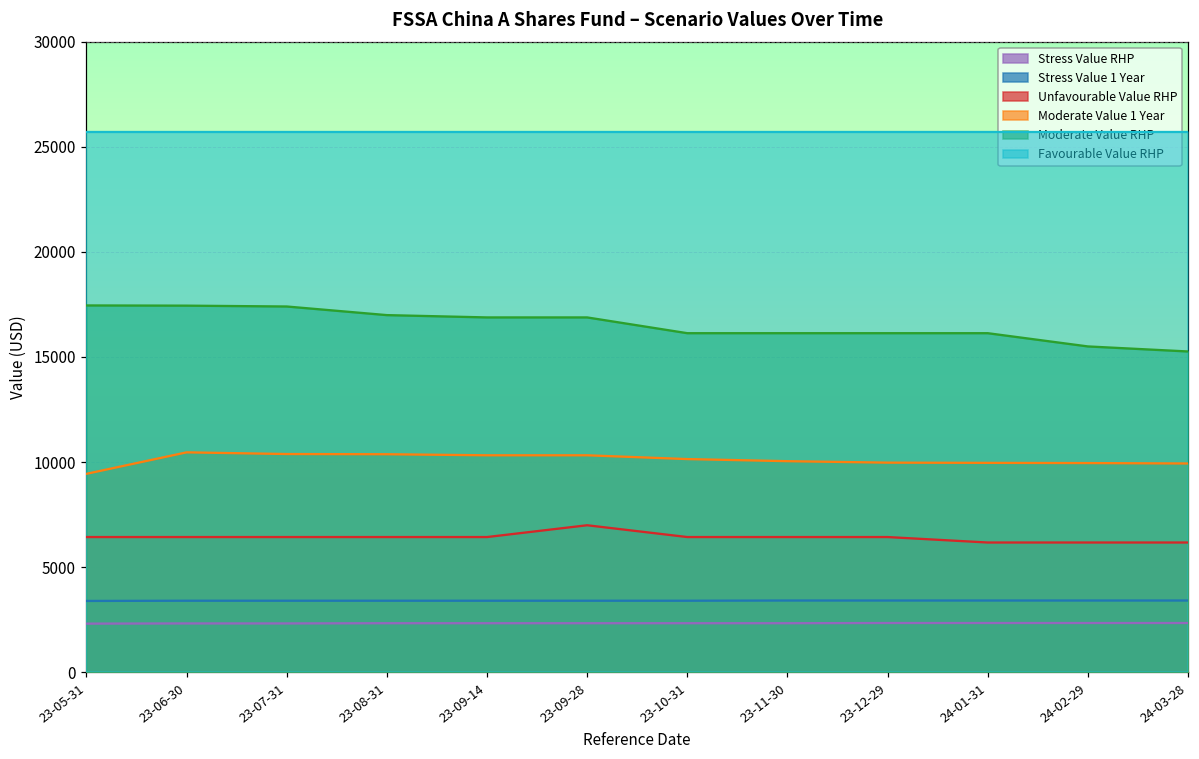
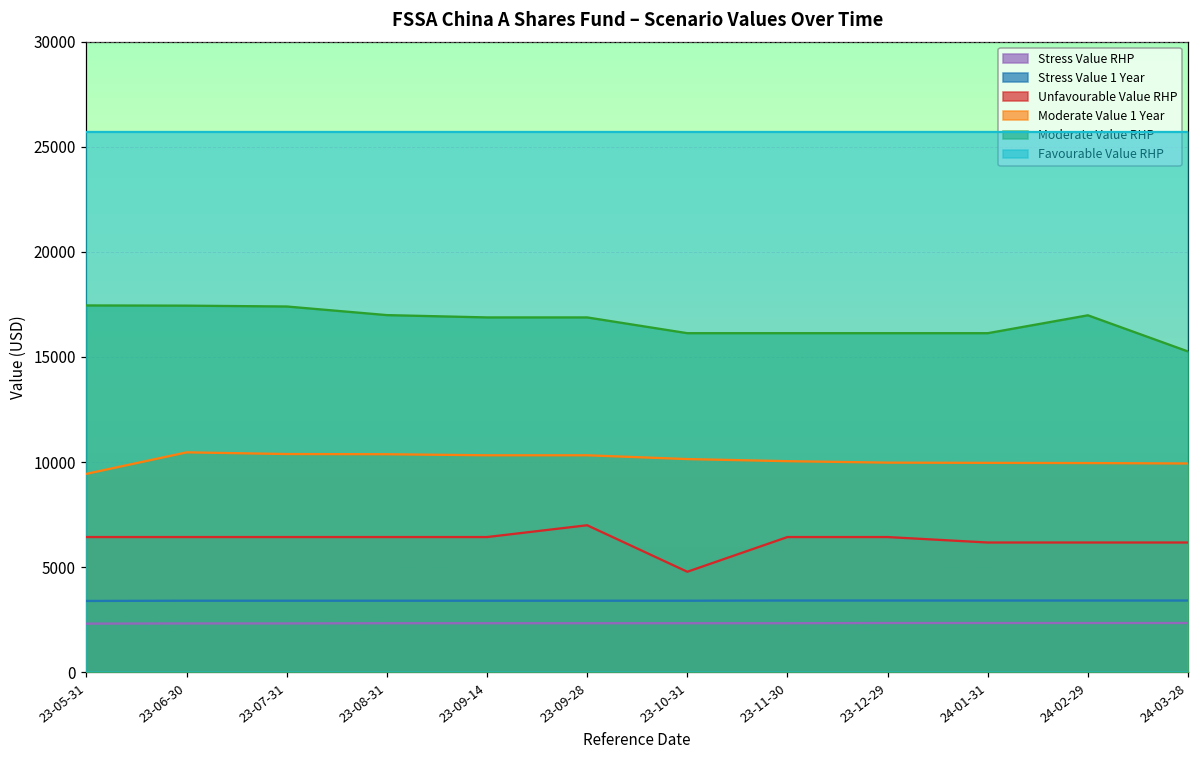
  {
    "Stress Value RHP": {
      "23-05-31": 2300,
      "23-06-30": 2300,
      "23-07-31": 2300,
      "23-08-31": 2300,
      "23-09-14": 2300,
      "23-09-28": 2300,
      "23-10-31": 2300,
      "23-11-30": 2300,
      "23-12-29": 2300,
      "24-01-31": 2300,
      "24-02-29": 2300,
      "24-03-28": 2300
    },
    "Stress Value 1 Year": {
      "23-05-31": 3400,
      "23-06-30": 3400,
      "23-07-31": 3400,
      "23-08-31": 3400,
      "23-09-14": 3400,
      "23-09-28": 3400,
      "23-10-31": 3400,
      "23-11-30": 3400,
      "23-12-29": 3400,
      "24-01-31": 3400,
      "24-02-29": 3400,
      "24-03-28": 3400
    },
    "Unfavourable Value RHP": {
      "23-05-31": 6400,
      "23-06-30": 6400,
      "23-07-31": 6400,
      "23-08-31": 6400,
      "23-09-14": 6400,
      "23-09-28": 7000,
-     "23-10-31": 6400,
+     "23-10-31": 4800,
      "23-11-30": 6400,
      "23-12-29": 6400,
      "24-01-31": 6200,
      "24-02-29": 6200,
      "24-03-28": 6200
    },
    "Moderate Value 1 Year": {
      "23-05-31": 9400,
      "23-06-30": 10500,
      "23-07-31": 10400,
      "23-08-31": 10400,
      "23-09-14": 10300,
      "23-09-28": 10300,
      "23-10-31": 10100,
      "23-11-30": 10000,
      "23-12-29": 10000,
      "24-01-31": 10000,
      "24-02-29": 10000,
      "24-03-28": 9900
    },
    "Moderate Value RHP": {
      "23-05-31": 17500,
      "23-06-30": 17400,
      "23-07-31": 17400,
      "23-08-31": 17000,
      "23-09-14": 16900,
      "23-09-28": 16900,
      "23-10-31": 16100,
      "23-11-30": 16100,
      "23-12-29": 16100,
      "24-01-31": 16100,
-     "24-02-29": 15500,
+     "24-02-29": 17000,
      "24-03-28": 15300
    },
    "Favourable Value RHP": {
      "23-05-31": 25700,
      "23-06-30": 25700,
      "23-07-31": 25700,
      "23-08-31": 25700,
      "23-09-14": 25700,
      "23-09-28": 25700,
      "23-10-31": 25700,
      "23-11-30": 25700,
      "23-12-29": 25700,
      "24-01-31": 25700,
      "24-03-28": 25700
    }
  }
